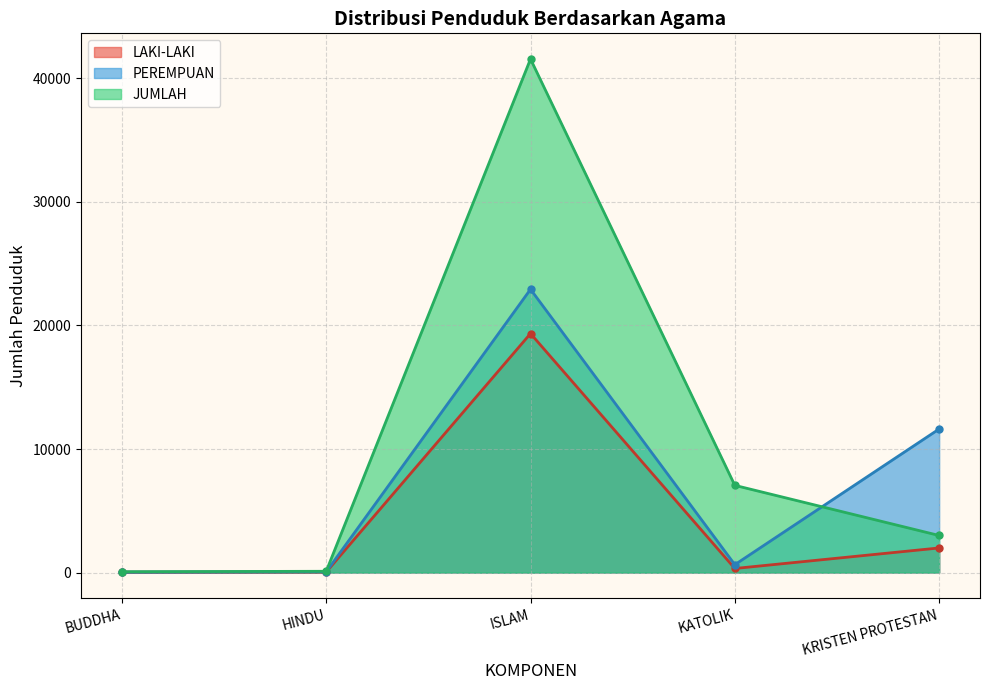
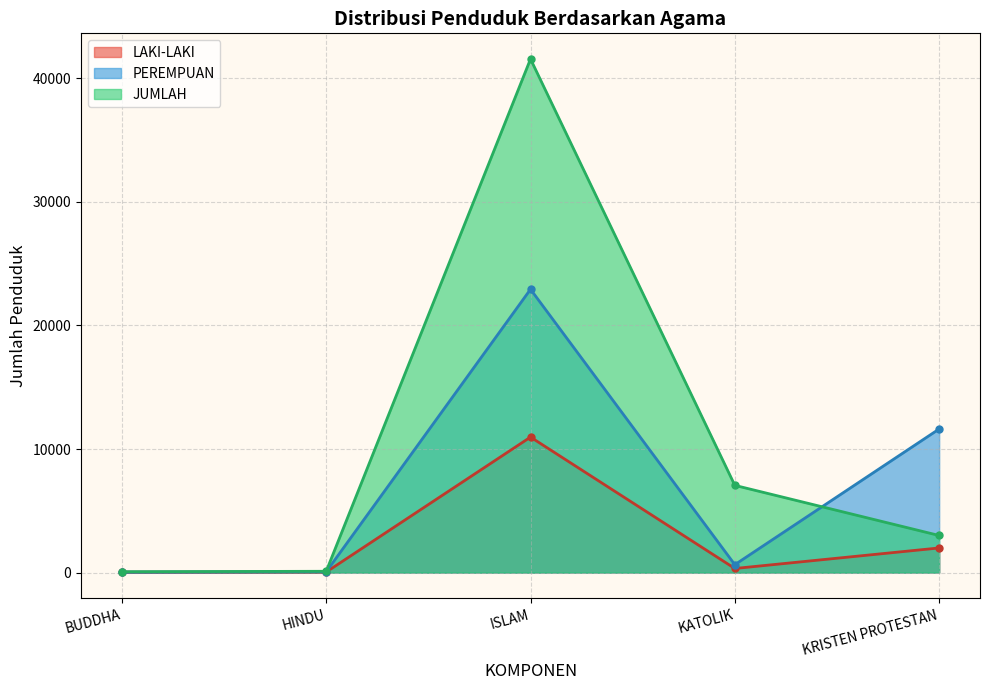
  {
    "LAKI-LAKI": {
-     "ISLAM": 19300,
+     "ISLAM": 11000,
      "KATOLIK": 300,
      "KRISTEN PROTESTAN": 2000
    },
    "PEREMPUAN": {
      "ISLAM": 22900,
      "KATOLIK": 600,
      "KRISTEN PROTESTAN": 11600
    },
    "JUMLAH": {
      "ISLAM": 41600,
      "KATOLIK": 7100,
      "KRISTEN PROTESTAN": 3000
    }
  }
